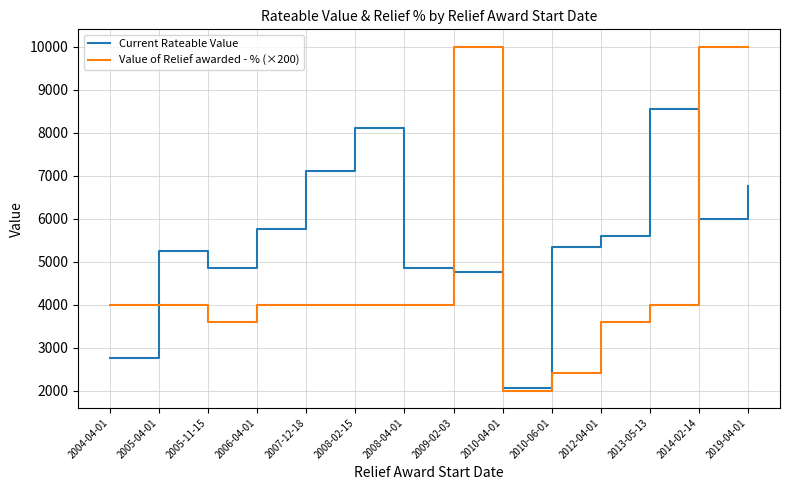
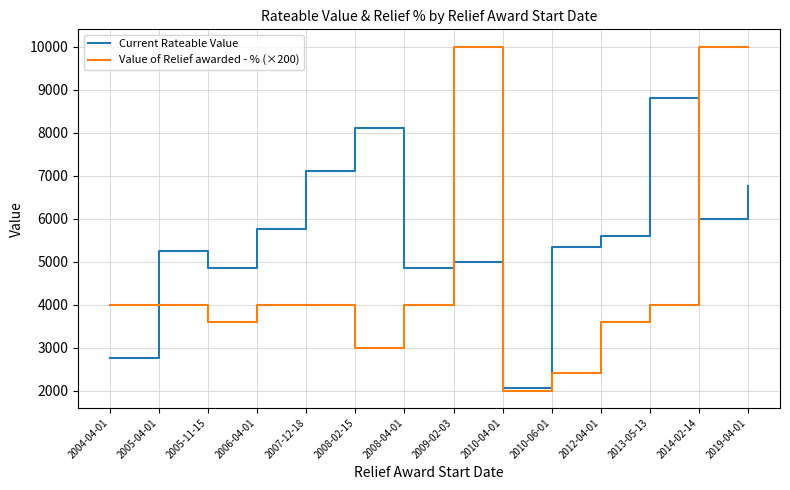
  {
    "Current Rateable Value": {
      "2004-04-01": 2800,
      "2005-04-01": 5200,
      "2005-11-15": 4900,
      "2006-04-01": 5800,
      "2007-12-18": 7100,
      "2008-02-15": 8100,
      "2008-04-01": 4900,
-     "2009-02-03": 4800,
+     "2009-02-03": 5000,
      "2010-06-01": 5300,
      "2012-04-01": 5600,
-     "2013-05-13": 8500,
+     "2013-05-13": 8800,
      "2014-02-14": 6000,
      "2019-04-01": 6800
    },
    "Value of Relief awarded - % (×200)": {
      "2004-04-01": 4000,
      "2005-04-01": 4000,
      "2005-11-15": 3600,
      "2006-04-01": 4000,
      "2007-12-18": 4000,
-     "2008-02-15": 4000,
+     "2008-02-15": 3000,
      "2008-04-01": 4000,
      "2009-02-03": 10000,
      "2010-06-01": 2400,
      "2012-04-01": 3600,
      "2013-05-13": 4000,
      "2014-02-14": 10000,
      "2019-04-01": 10000
    }
  }
